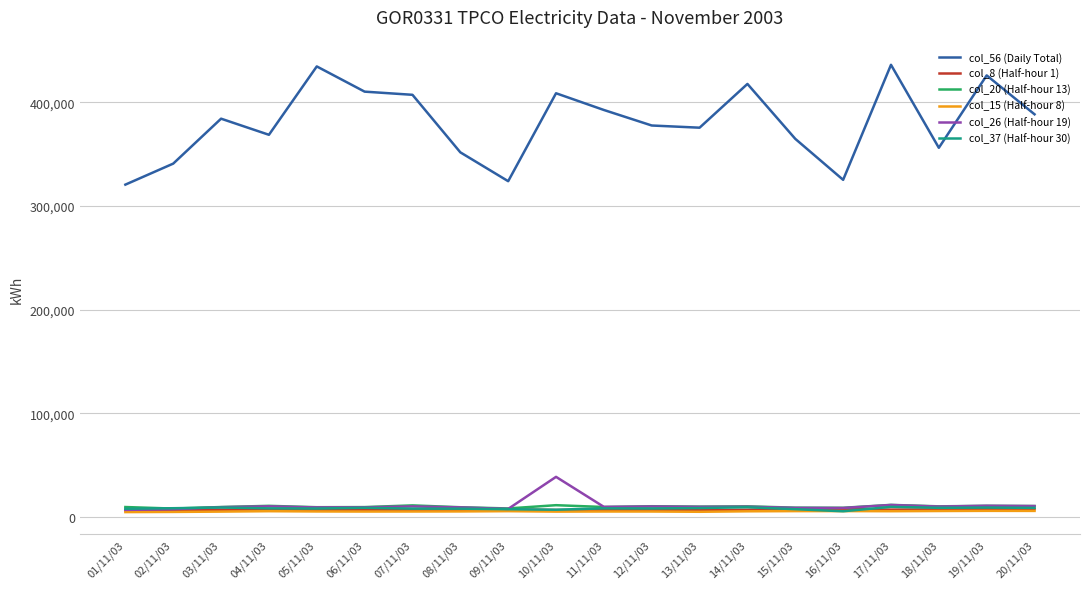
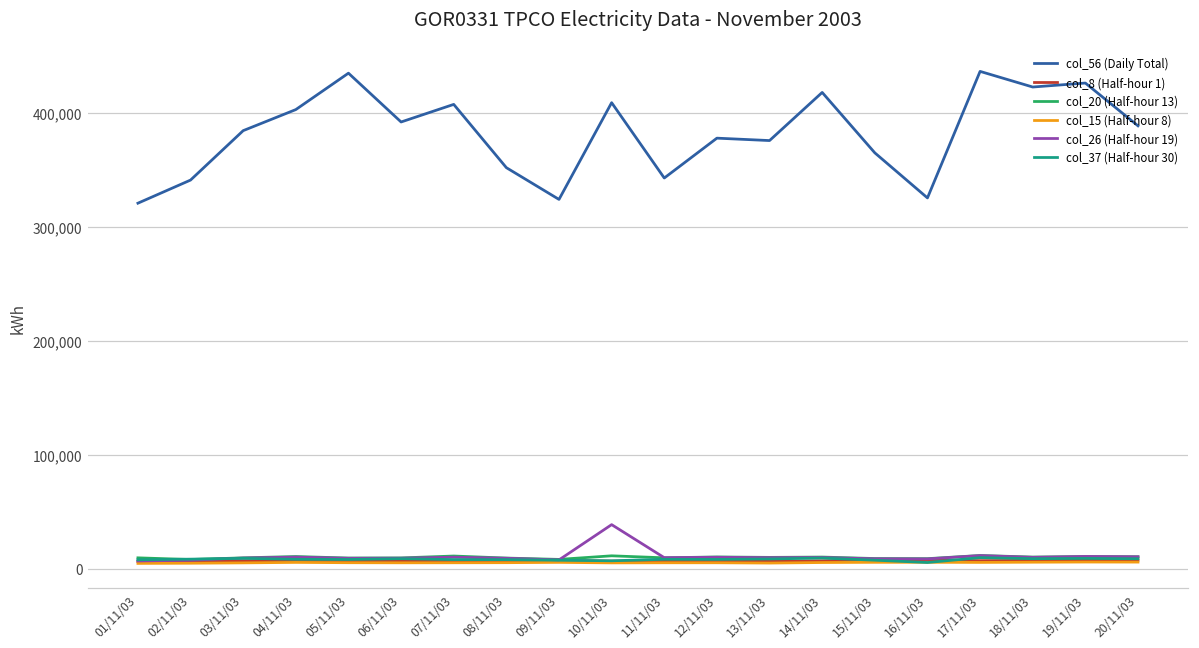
  {
    "col_56 (Daily Total)": {
      "01/11/03": "320,000",
      "02/11/03": "341,000",
      "03/11/03": "384,000",
-     "04/11/03": "369,000",
+     "04/11/03": "403,000",
      "05/11/03": "435,000",
-     "06/11/03": "410,000",
+     "06/11/03": "392,000",
      "07/11/03": "407,000",
      "08/11/03": "352,000",
      "09/11/03": "324,000",
      "10/11/03": "409,000",
-     "11/11/03": "392,000",
+     "11/11/03": "343,000",
      "12/11/03": "378,000",
      "13/11/03": "375,000",
      "14/11/03": "418,000",
      "15/11/03": "365,000",
      "16/11/03": "325,000",
      "17/11/03": "436,000",
-     "18/11/03": "356,000",
+     "18/11/03": "422,000",
      "19/11/03": "426,000",
      "20/11/03": "388,000"
    },
    "col_26 (Half-hour 19)": {
      "10/11/03": "39,000"
    }
  }
